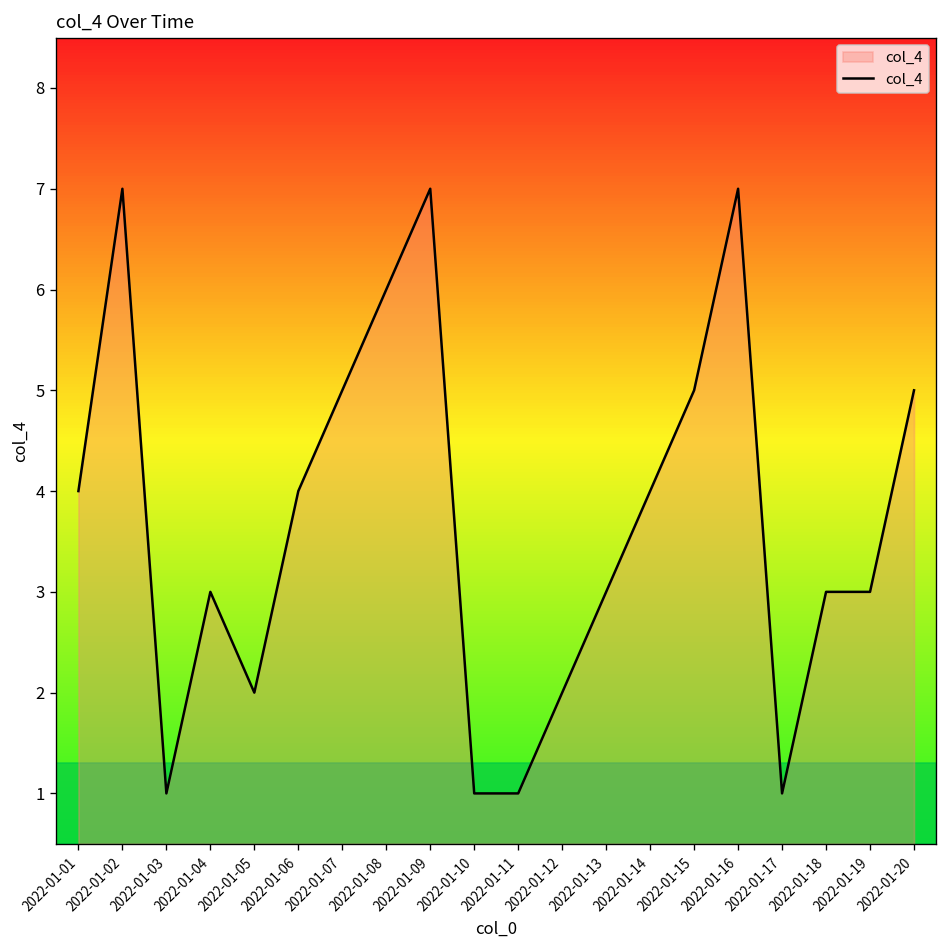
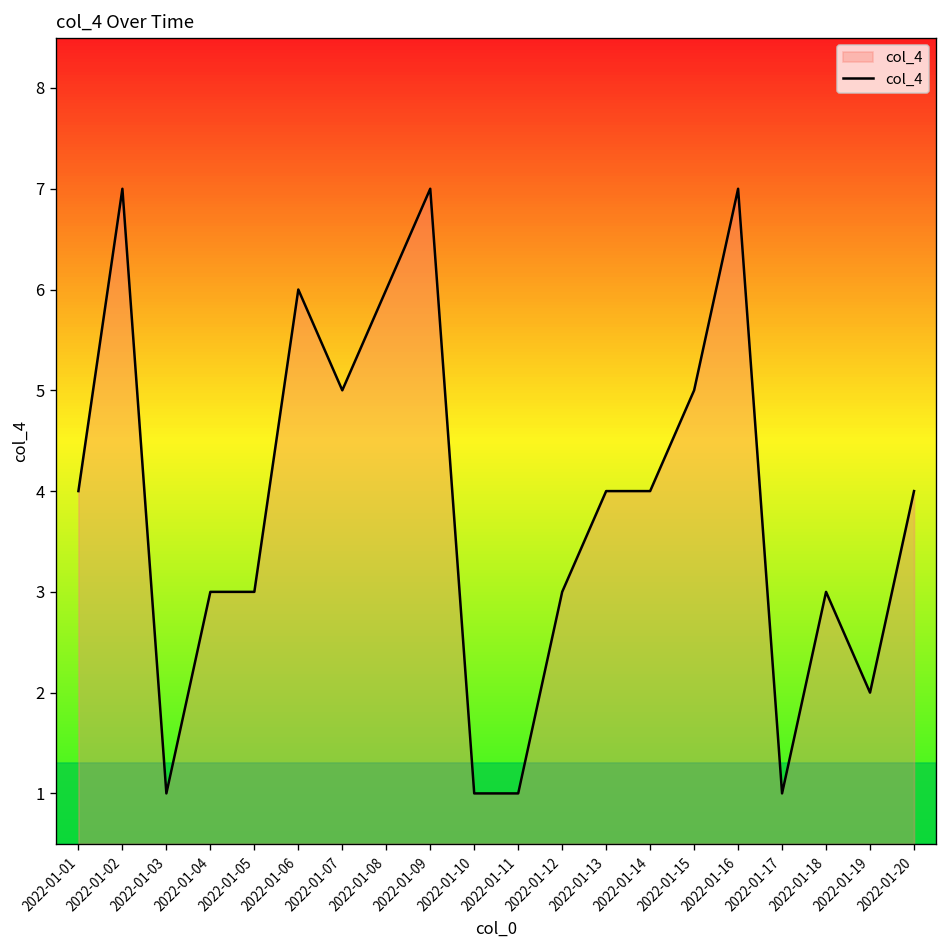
  {
    "2022-01-01": 4,
    "2022-01-02": 7,
    "2022-01-04": 3,
-   "2022-01-05": 2,
-   "2022-01-06": 4,
+   "2022-01-05": 3,
+   "2022-01-06": 6,
    "2022-01-07": 5,
    "2022-01-08": 6,
    "2022-01-09": 7,
-   "2022-01-12": 2,
-   "2022-01-13": 3,
+   "2022-01-12": 3,
+   "2022-01-13": 4,
    "2022-01-14": 4,
    "2022-01-15": 5,
    "2022-01-16": 7,
    "2022-01-18": 3,
-   "2022-01-19": 3,
-   "2022-01-20": 5
+   "2022-01-19": 2,
+   "2022-01-20": 4
  }
